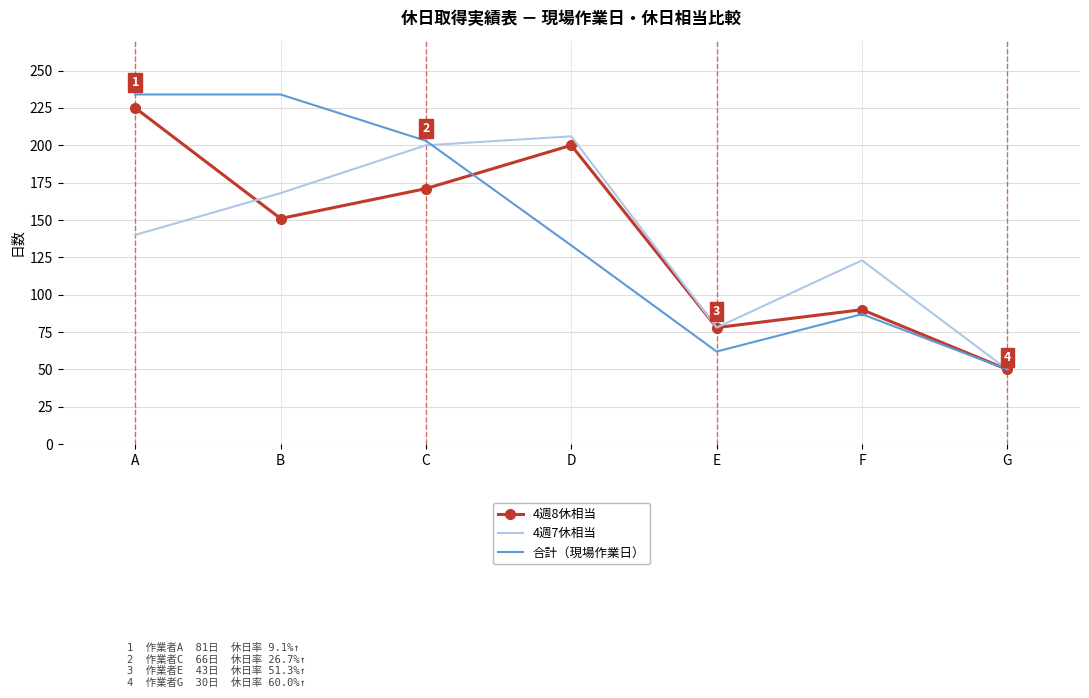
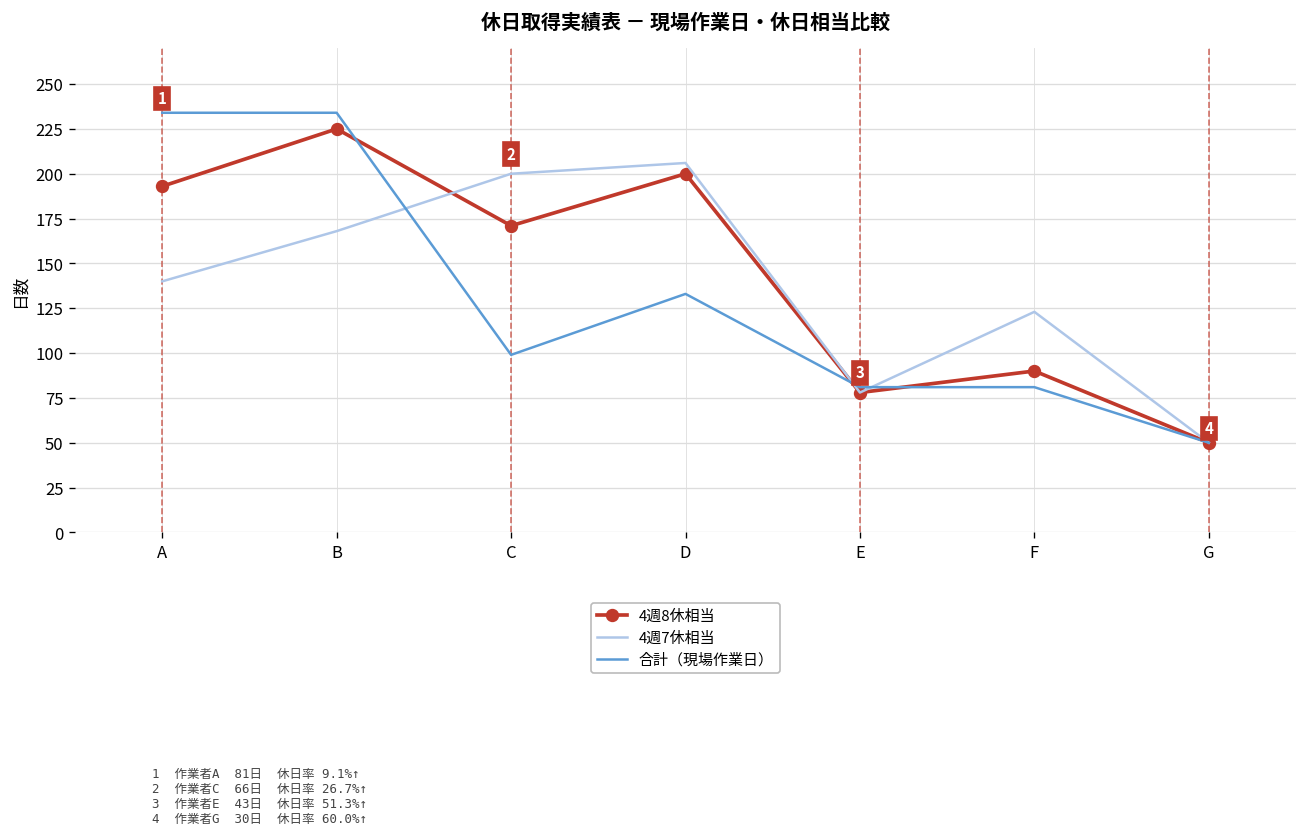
  {
    "4週8休相当": {
-     "A": 225,
-     "B": 151,
+     "A": 193,
+     "B": 225,
      "C": 171,
      "D": 200,
      "F": 90
    },
    "4週7休相当": {
      "A": 140,
      "B": 168,
      "D": 206,
      "F": 123
    },
    "合計（現場作業日）": {
      "B": 234,
-     "C": 203,
+     "C": 99,
      "D": 133,
-     "E": 62,
-     "F": 87
+     "E": 81,
+     "F": 81
    }
  }
